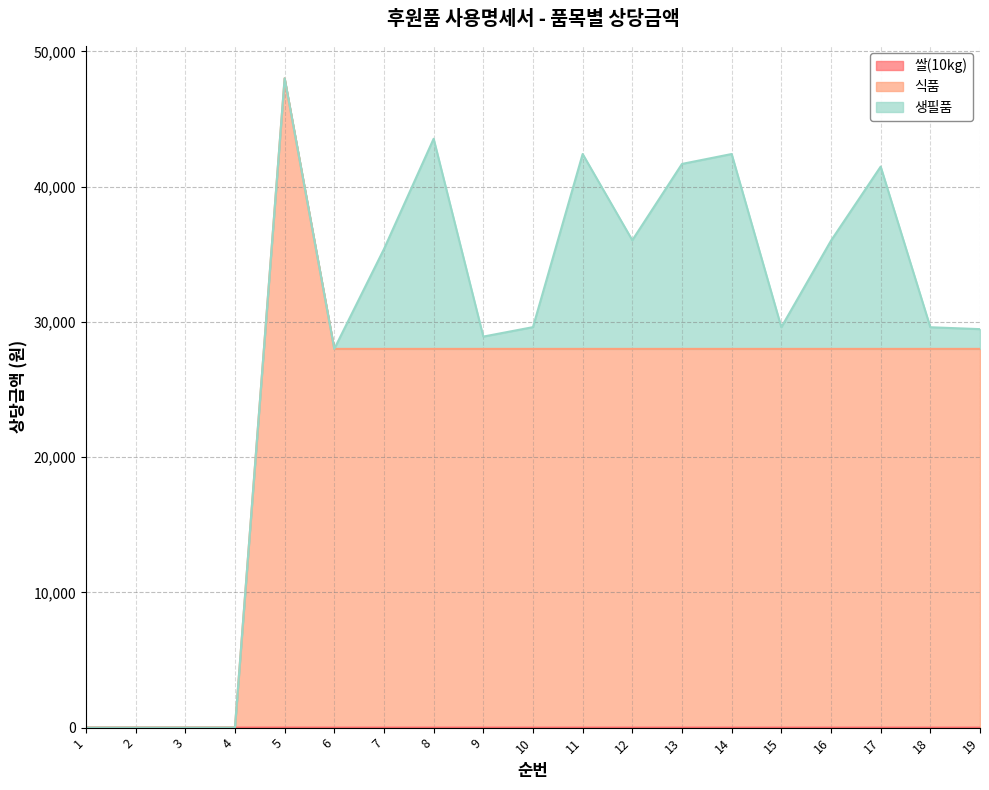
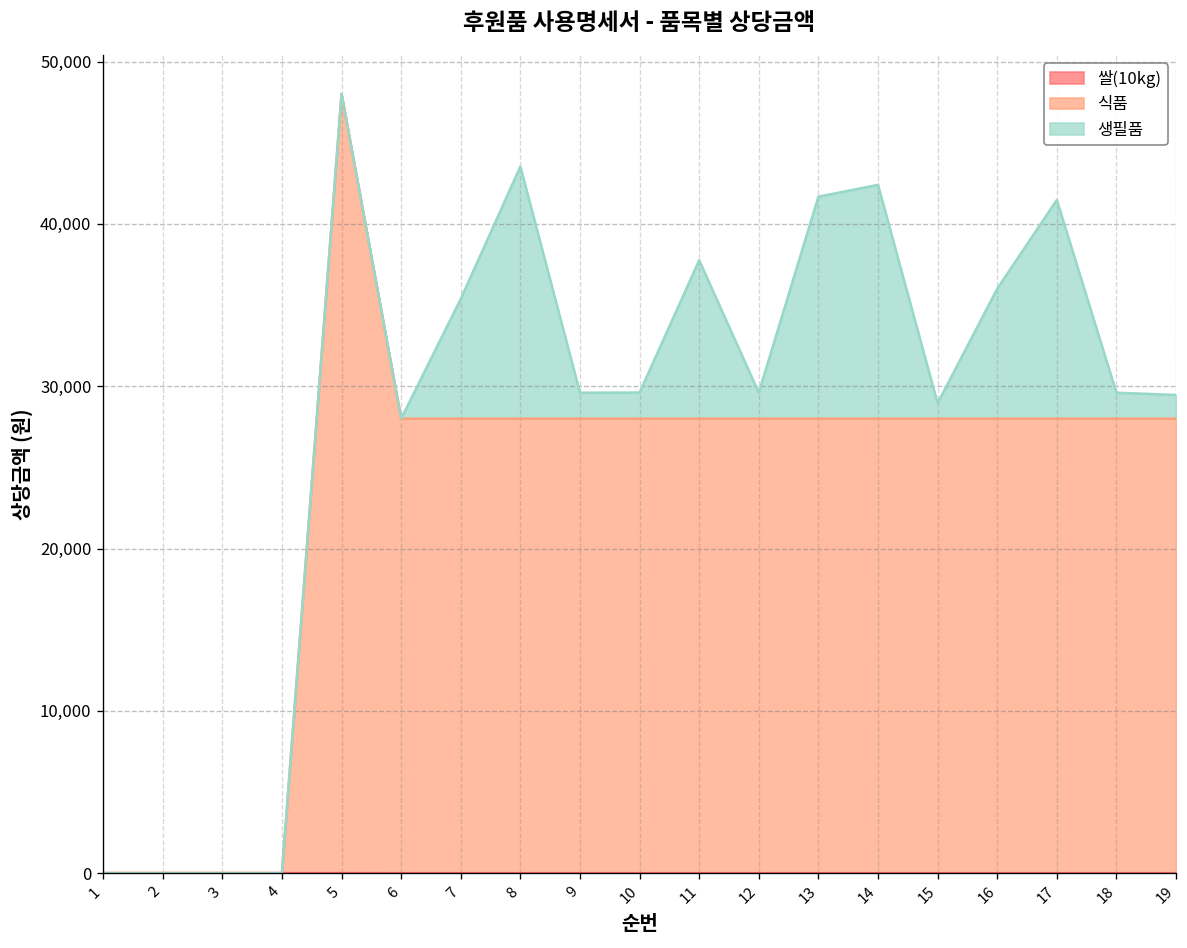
  {
    "생필품": {
      "7": "7,400",
      "8": "15,500",
-     "9": "900",
+     "9": "1,600",
      "10": "1,600",
-     "11": "14,400",
-     "12": "8,000",
+     "11": "9,800",
+     "12": "1,600",
      "13": "13,700",
      "14": "14,400",
-     "15": "1,600",
+     "15": "1,000",
      "16": "8,000",
      "17": "13,500",
      "18": "1,600",
      "19": "1,500"
    }
  }
